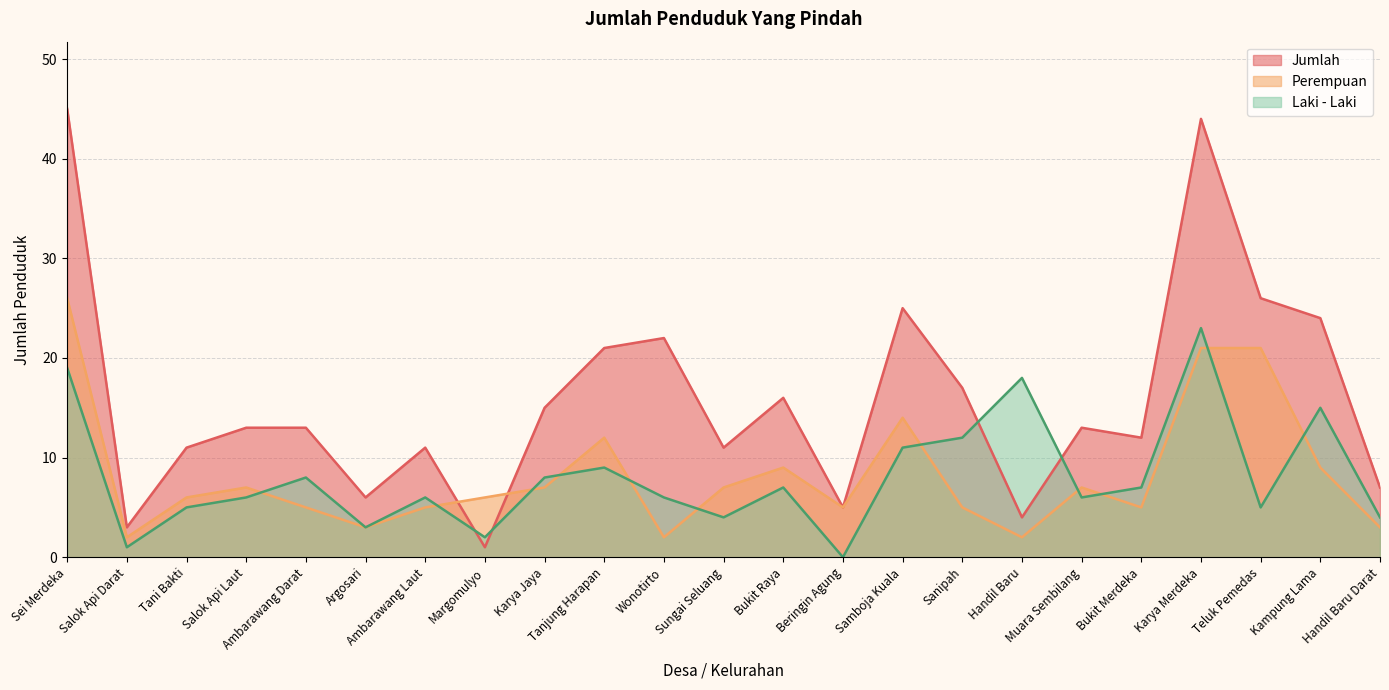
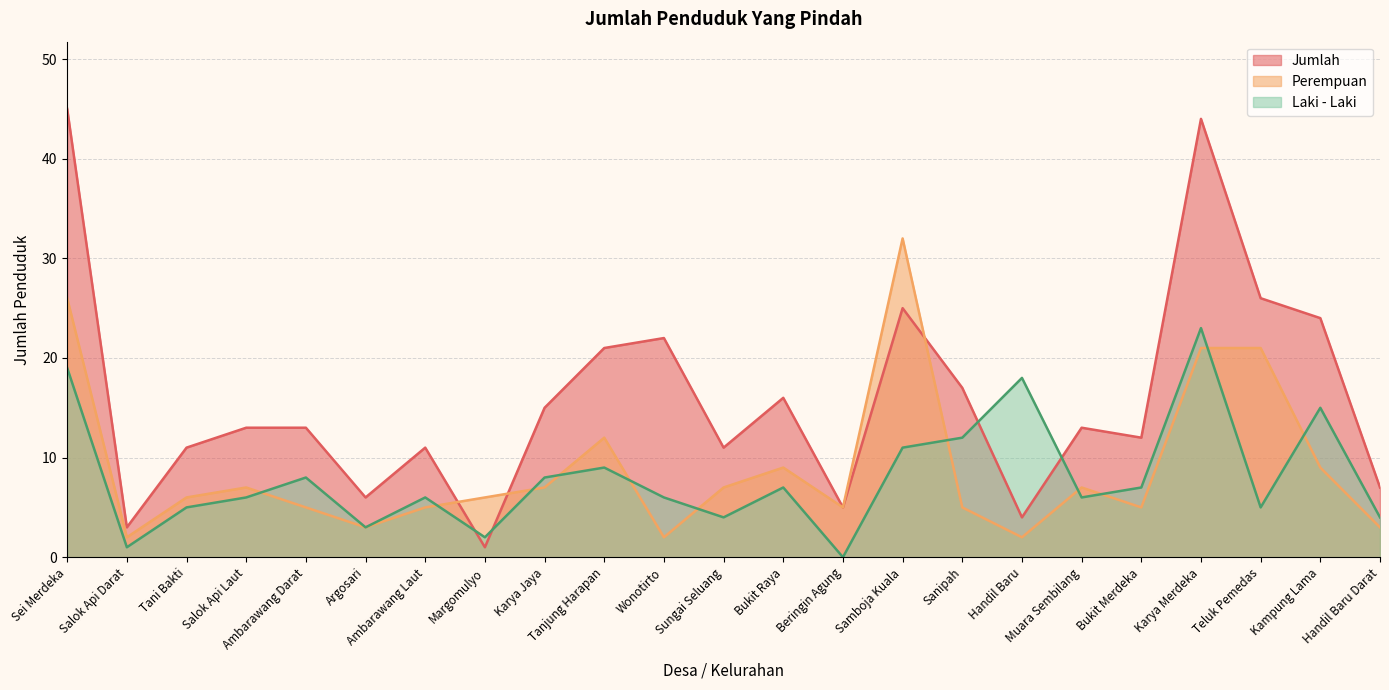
  {
    "Jumlah": {
      "Sei Merdeka": 45,
      "Salok Api Darat": 3,
      "Tani Bakti": 11,
      "Salok Api Laut": 13,
      "Ambarawang Darat": 13,
      "Argosari": 6,
      "Ambarawang Laut": 11,
      "Margomulyo": 1,
      "Karya Jaya": 15,
      "Tanjung Harapan": 21,
      "Wonotirto": 22,
      "Sungai Seluang": 11,
      "Bukit Raya": 16,
      "Samboja Kuala": 25,
      "Sanipah": 17,
      "Handil Baru": 4,
      "Muara Sembilang": 13,
      "Bukit Merdeka": 12,
      "Karya Merdeka": 44,
      "Teluk Pemedas": 26,
      "Kampung Lama": 24,
      "Handil Baru Darat": 7
    },
    "Perempuan": {
      "Sei Merdeka": 26,
      "Salok Api Darat": 2,
      "Tani Bakti": 6,
      "Salok Api Laut": 7,
      "Ambarawang Darat": 5,
      "Ambarawang Laut": 5,
      "Margomulyo": 6,
      "Karya Jaya": 7,
      "Tanjung Harapan": 12,
      "Wonotirto": 2,
      "Sungai Seluang": 7,
      "Bukit Raya": 9,
-     "Samboja Kuala": 14,
+     "Samboja Kuala": 32,
      "Sanipah": 5,
      "Handil Baru": 2,
      "Muara Sembilang": 7,
      "Bukit Merdeka": 5,
      "Karya Merdeka": 21,
      "Teluk Pemedas": 21,
      "Kampung Lama": 9,
      "Handil Baru Darat": 3
    },
    "Laki - Laki": {
      "Sei Merdeka": 19,
      "Salok Api Darat": 1,
      "Tani Bakti": 5,
      "Salok Api Laut": 6,
      "Ambarawang Darat": 8,
      "Ambarawang Laut": 6,
      "Margomulyo": 2,
      "Karya Jaya": 8,
      "Tanjung Harapan": 9,
      "Wonotirto": 6,
      "Sungai Seluang": 4,
      "Bukit Raya": 7,
      "Beringin Agung": 0,
      "Samboja Kuala": 11,
      "Sanipah": 12,
      "Handil Baru": 18,
      "Muara Sembilang": 6,
      "Bukit Merdeka": 7,
      "Karya Merdeka": 23,
      "Teluk Pemedas": 5,
      "Kampung Lama": 15,
      "Handil Baru Darat": 4
    }
  }
